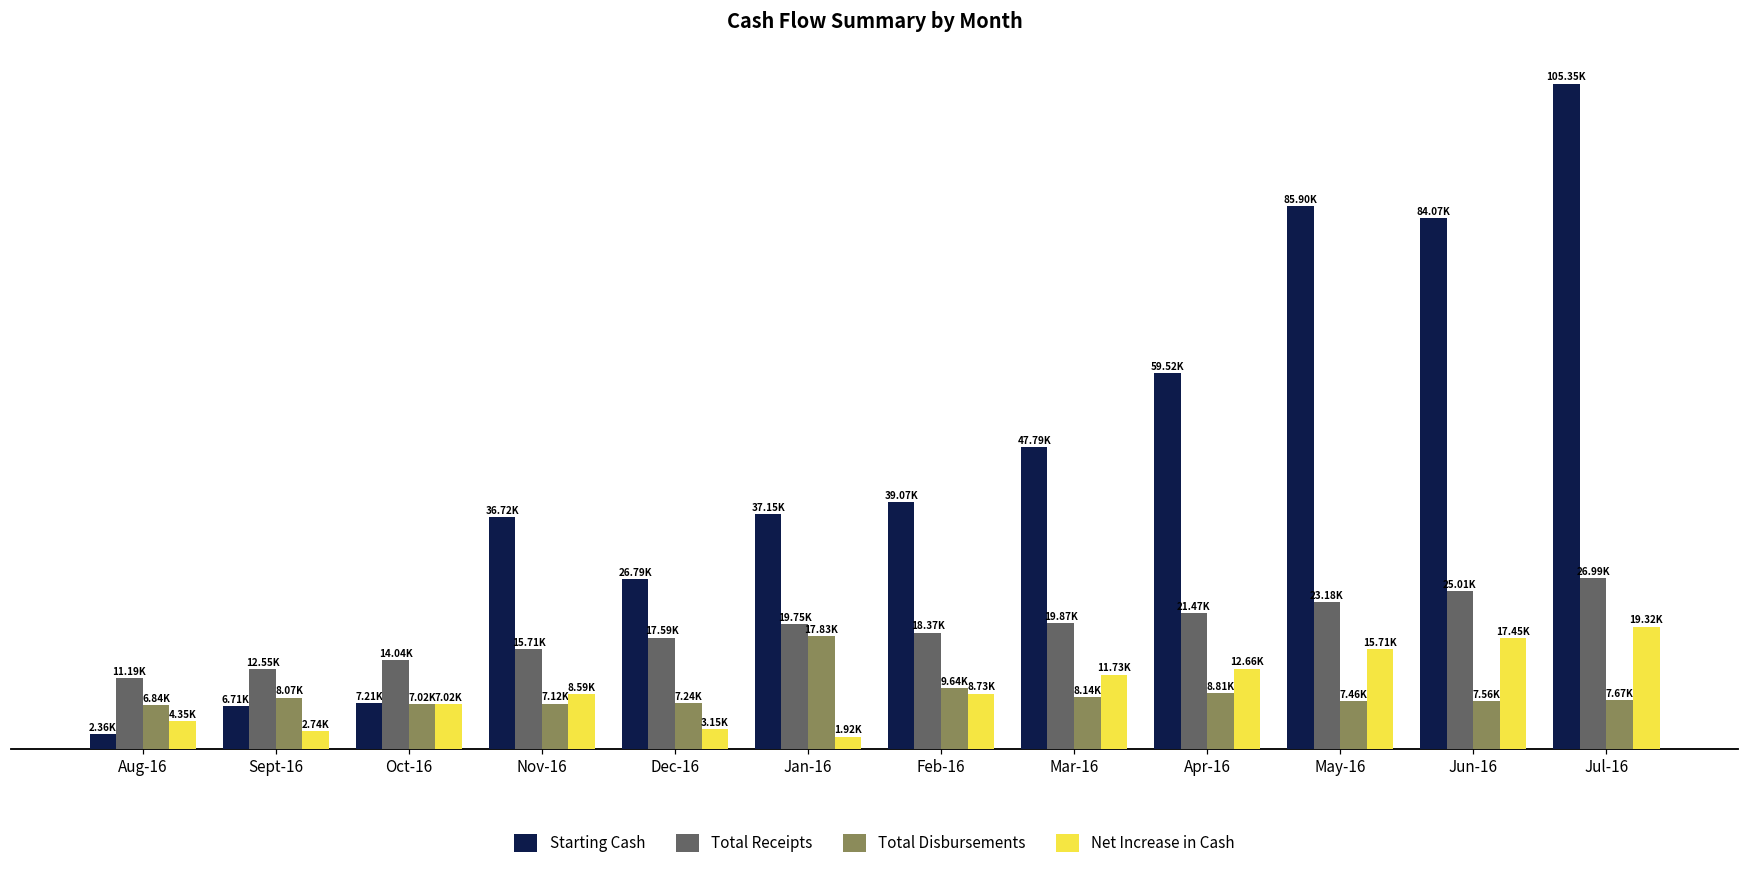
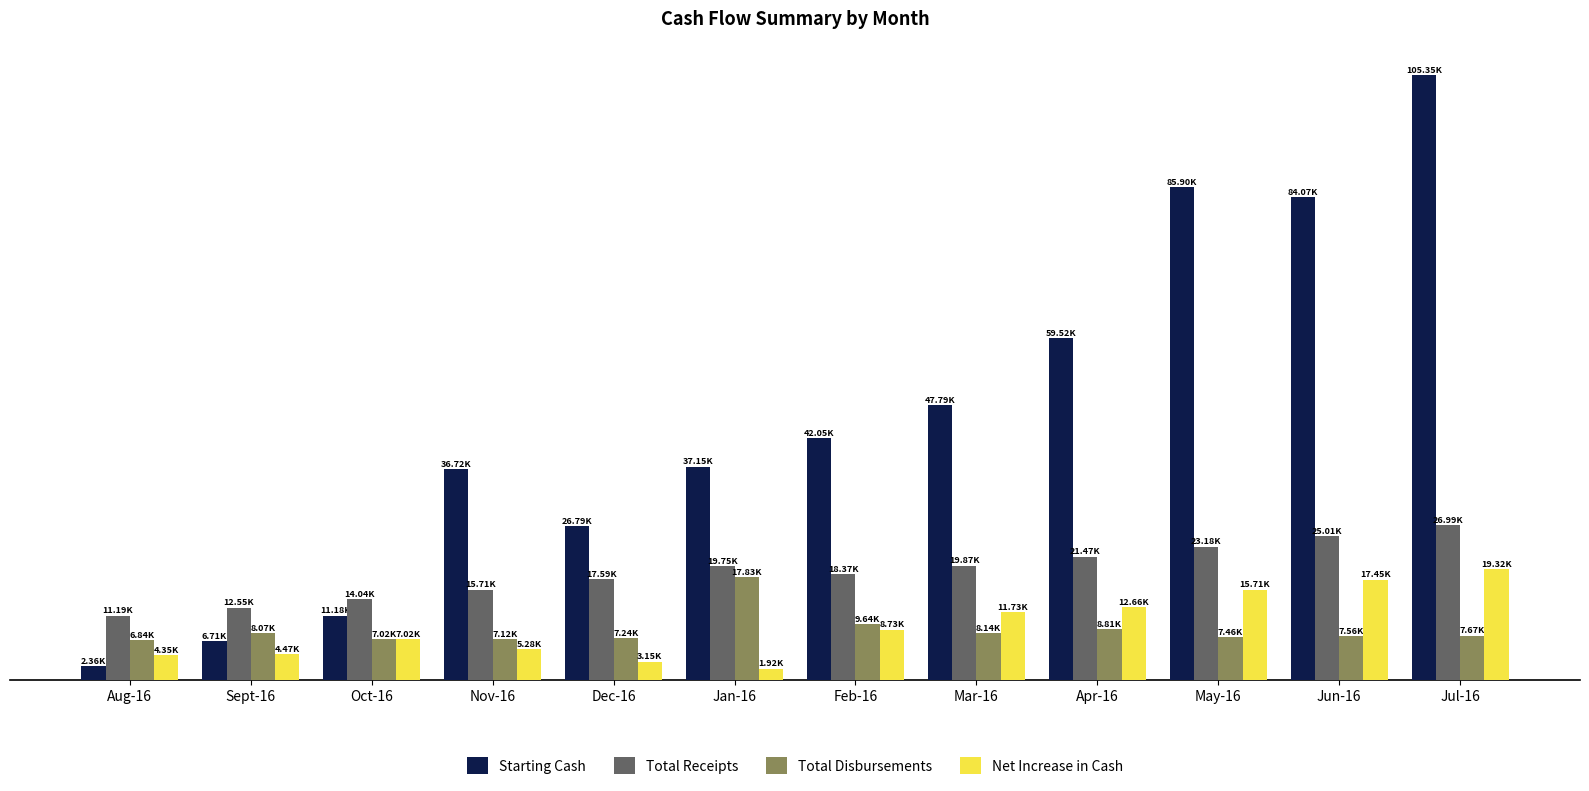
  {
    "Starting Cash": {
      "Aug-16": "2.36K",
      "Sept-16": "6.71K",
-     "Oct-16": "7.21K",
+     "Oct-16": "11.18K",
      "Nov-16": "36.72K",
      "Dec-16": "26.79K",
      "Jan-16": "37.15K",
-     "Feb-16": "39.07K",
+     "Feb-16": "42.05K",
      "Mar-16": "47.79K",
      "Apr-16": "59.52K",
      "May-16": "85.90K",
      "Jun-16": "84.07K",
      "Jul-16": "105.35K"
    },
    "Net Increase in Cash": {
      "Aug-16": "4.35K",
-     "Sept-16": "2.74K",
+     "Sept-16": "4.47K",
      "Oct-16": "7.02K",
-     "Nov-16": "8.59K",
+     "Nov-16": "5.28K",
      "Dec-16": "3.15K",
      "Jan-16": "1.92K",
      "Feb-16": "8.73K",
      "Mar-16": "11.73K",
      "Apr-16": "12.66K",
      "May-16": "15.71K",
      "Jun-16": "17.45K",
      "Jul-16": "19.32K"
    }
  }
